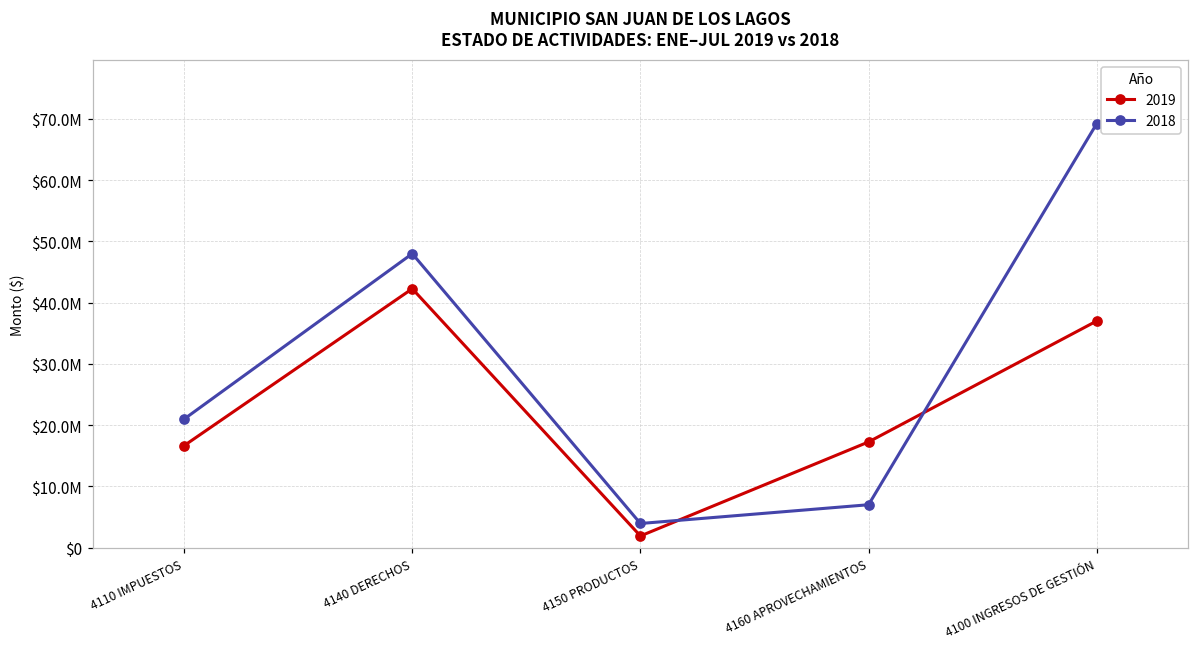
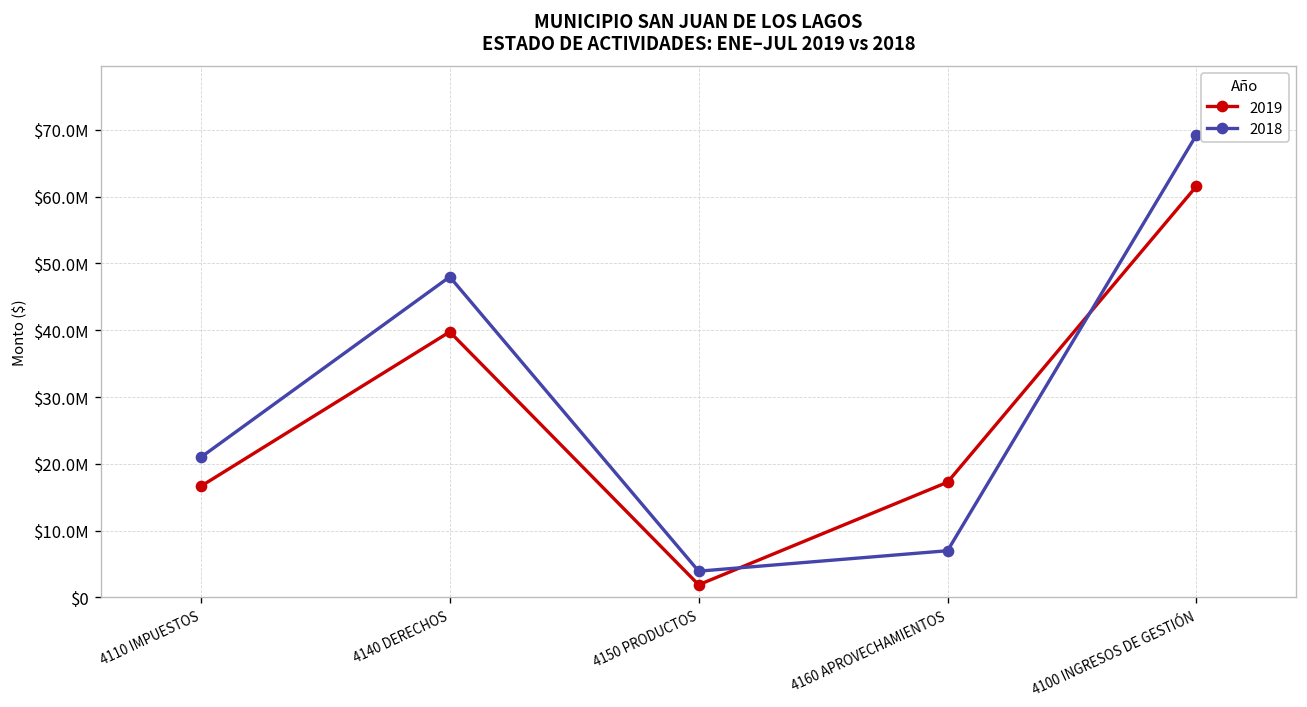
  {
    "2019": {
      "4110 IMPUESTOS": "$17000000",
-     "4140 DERECHOS": "$42000000",
+     "4140 DERECHOS": "$40000000",
      "4150 PRODUCTOS": "$2000000",
      "4160 APROVECHAMIENTOS": "$17000000",
-     "4100 INGRESOS DE GESTIÓN": "$37000000"
+     "4100 INGRESOS DE GESTIÓN": "$62000000"
    },
    "2018": {
      "4110 IMPUESTOS": "$21000000",
      "4140 DERECHOS": "$48000000",
      "4150 PRODUCTOS": "$4000000",
      "4160 APROVECHAMIENTOS": "$7000000",
      "4100 INGRESOS DE GESTIÓN": "$69000000"
    }
  }
